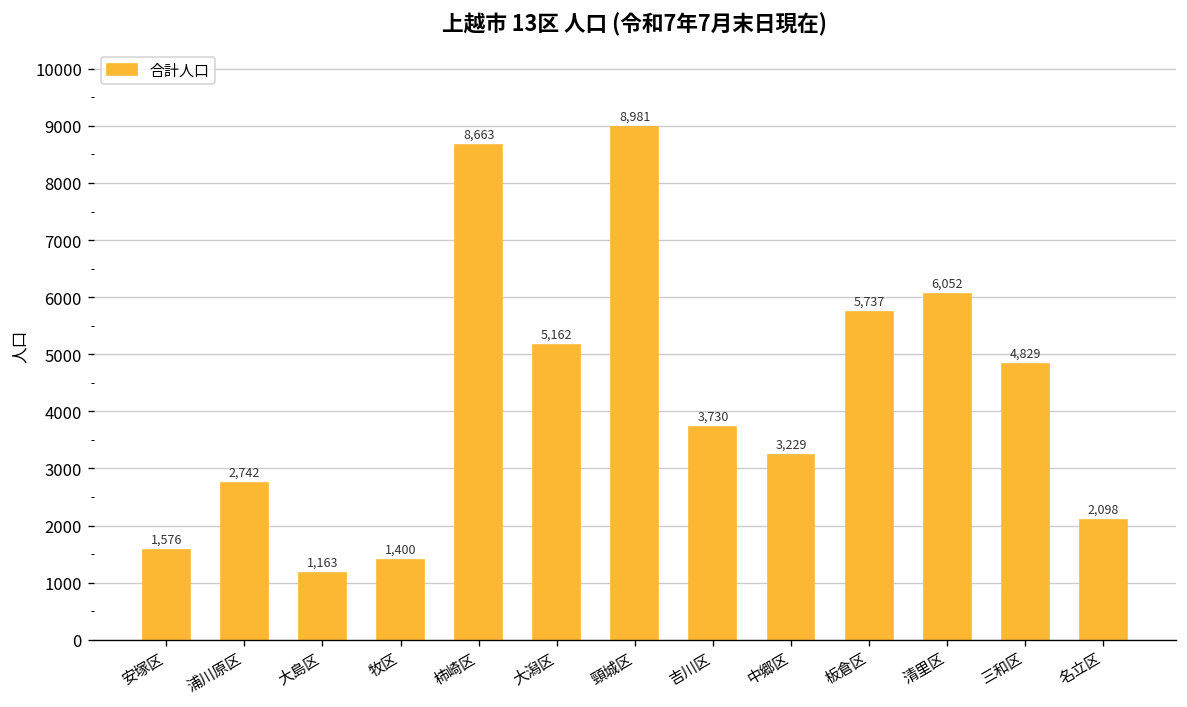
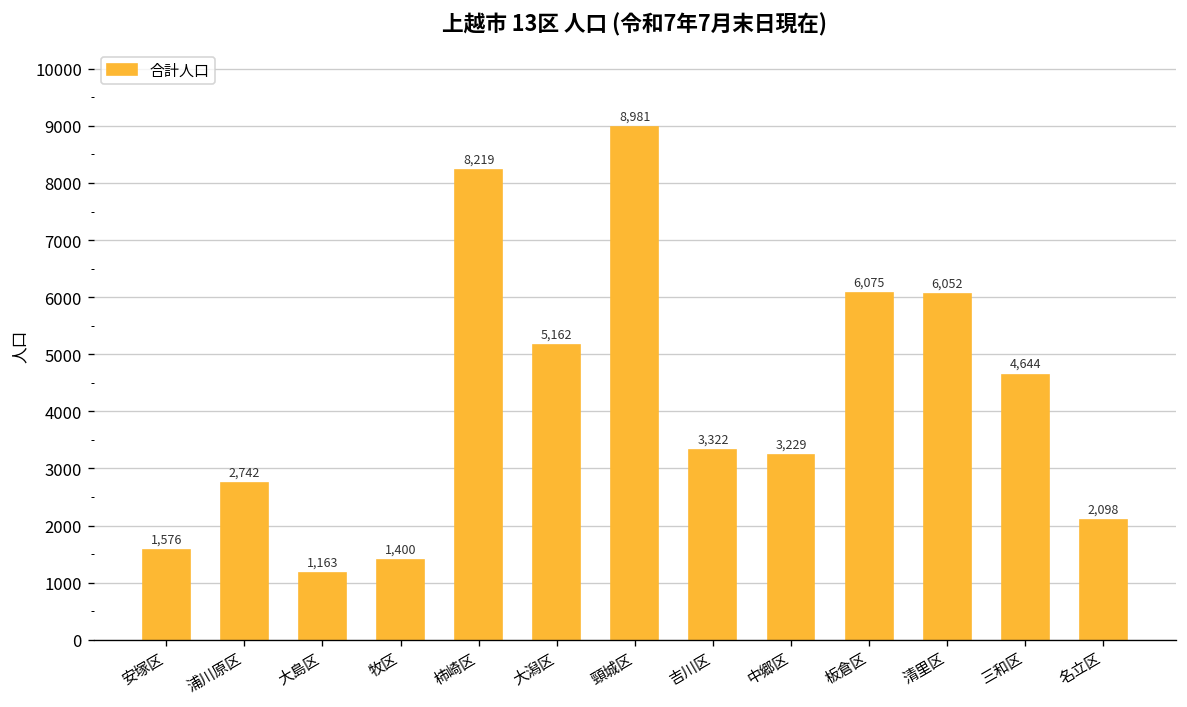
  {
    "安塚区": "1,576",
    "浦川原区": "2,742",
    "大島区": "1,163",
    "牧区": "1,400",
-   "柿崎区": "8,663",
+   "柿崎区": "8,219",
    "大潟区": "5,162",
    "頸城区": "8,981",
-   "吉川区": "3,730",
+   "吉川区": "3,322",
    "中郷区": "3,229",
-   "板倉区": "5,737",
+   "板倉区": "6,075",
    "清里区": "6,052",
-   "三和区": "4,829",
+   "三和区": "4,644",
    "名立区": "2,098"
  }
